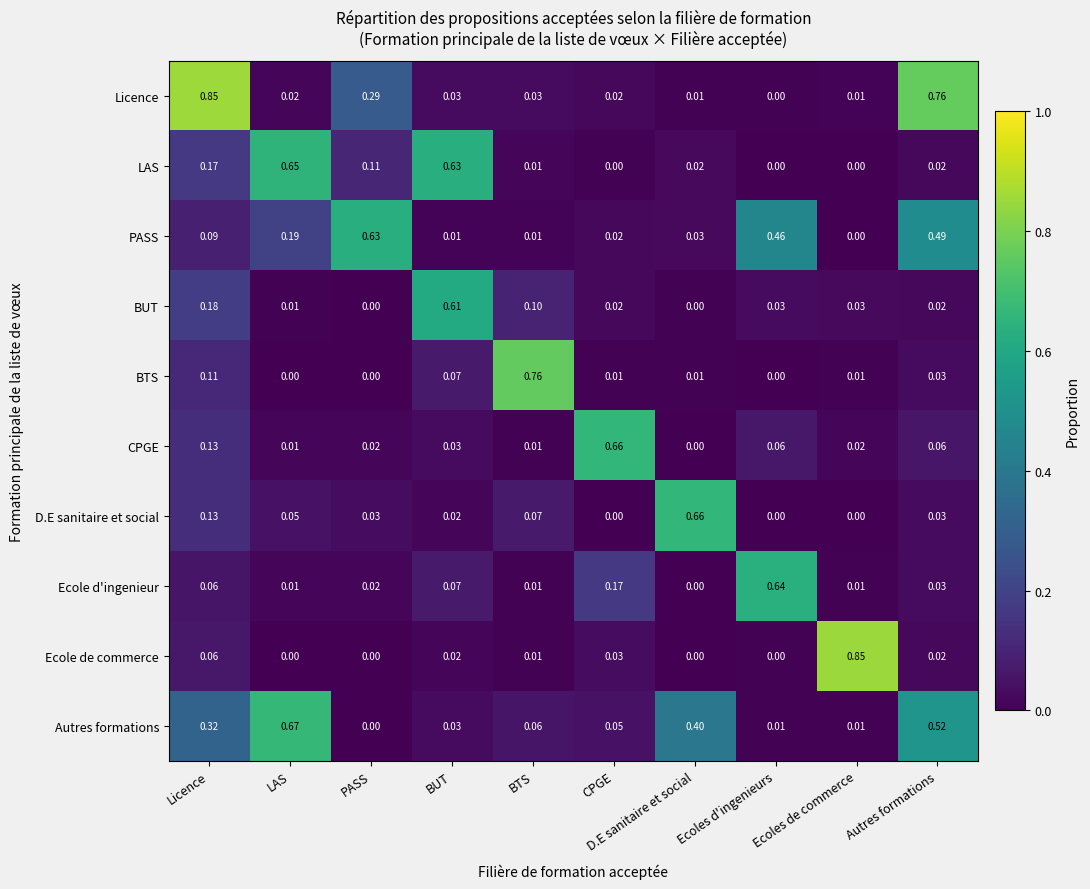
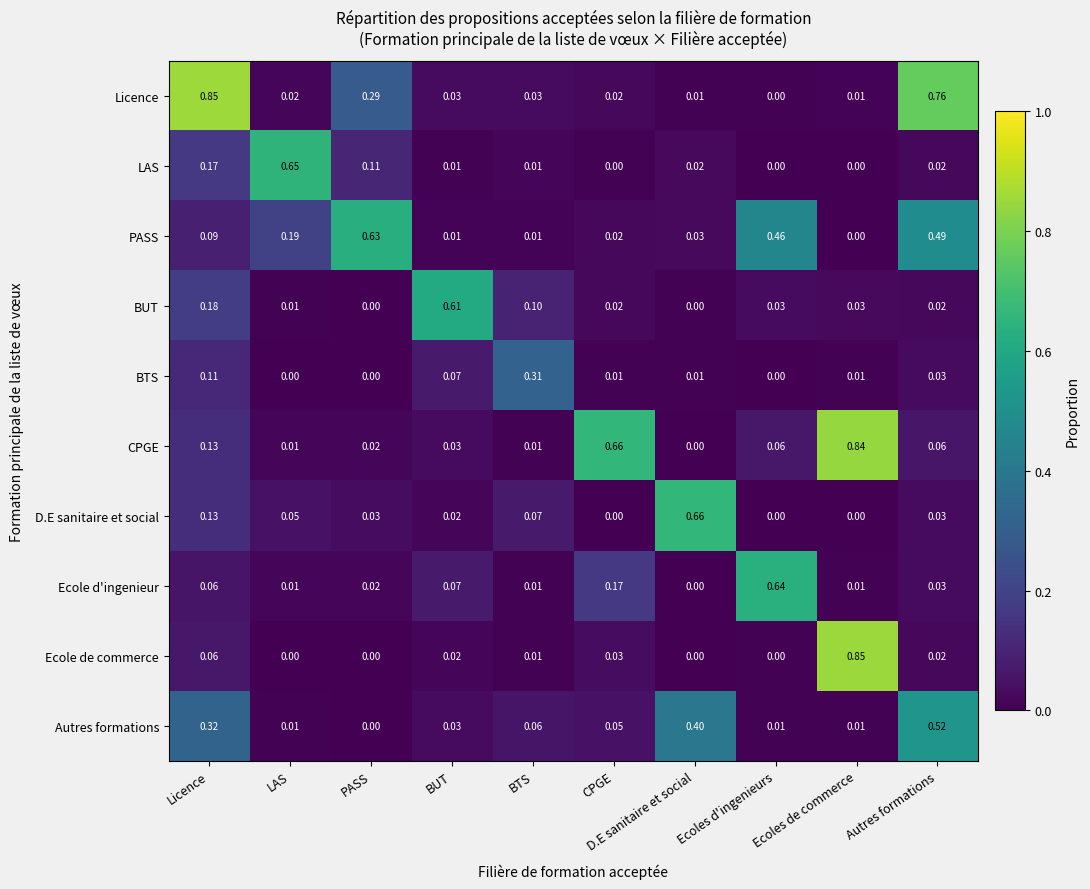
  {
    "Licence": {
      "Licence": 0.85,
      "LAS": 0.02,
      "PASS": 0.29,
      "BUT": 0.03,
      "BTS": 0.03,
      "CPGE": 0.02,
      "D.E sanitaire et social": 0.01,
      "Ecoles d'ingenieurs": 0.00,
      "Ecoles de commerce": 0.01,
      "Autres formations": 0.76
    },
    "LAS": {
      "Licence": 0.17,
      "LAS": 0.65,
      "PASS": 0.11,
-     "BUT": 0.63,
+     "BUT": 0.01,
      "BTS": 0.01,
      "CPGE": 0.00,
      "D.E sanitaire et social": 0.02,
      "Ecoles d'ingenieurs": 0.00,
      "Ecoles de commerce": 0.00,
      "Autres formations": 0.02
    },
    "PASS": {
      "Licence": 0.09,
      "LAS": 0.19,
      "PASS": 0.63,
      "BUT": 0.01,
      "BTS": 0.01,
      "CPGE": 0.02,
      "D.E sanitaire et social": 0.03,
      "Ecoles d'ingenieurs": 0.46,
      "Ecoles de commerce": 0.00,
      "Autres formations": 0.49
    },
    "BUT": {
      "Licence": 0.18,
      "LAS": 0.01,
      "PASS": 0.00,
      "BUT": 0.61,
      "BTS": 0.10,
      "CPGE": 0.02,
      "D.E sanitaire et social": 0.00,
      "Ecoles d'ingenieurs": 0.03,
      "Ecoles de commerce": 0.03,
      "Autres formations": 0.02
    },
    "BTS": {
      "Licence": 0.11,
      "LAS": 0.00,
      "PASS": 0.00,
      "BUT": 0.07,
-     "BTS": 0.76,
+     "BTS": 0.31,
      "CPGE": 0.01,
      "D.E sanitaire et social": 0.01,
      "Ecoles d'ingenieurs": 0.00,
      "Ecoles de commerce": 0.01,
      "Autres formations": 0.03
    },
    "CPGE": {
      "Licence": 0.13,
      "LAS": 0.01,
      "PASS": 0.02,
      "BUT": 0.03,
      "BTS": 0.01,
      "CPGE": 0.66,
      "D.E sanitaire et social": 0.00,
      "Ecoles d'ingenieurs": 0.06,
-     "Ecoles de commerce": 0.02,
+     "Ecoles de commerce": 0.84,
      "Autres formations": 0.06
    },
    "D.E sanitaire et social": {
      "Licence": 0.13,
      "LAS": 0.05,
      "PASS": 0.03,
      "BUT": 0.02,
      "BTS": 0.07,
      "CPGE": 0.00,
      "D.E sanitaire et social": 0.66,
      "Ecoles d'ingenieurs": 0.00,
      "Ecoles de commerce": 0.00,
      "Autres formations": 0.03
    },
    "Ecole d'ingenieur": {
      "Licence": 0.06,
      "LAS": 0.01,
      "PASS": 0.02,
      "BUT": 0.07,
      "BTS": 0.01,
      "CPGE": 0.17,
      "D.E sanitaire et social": 0.00,
      "Ecoles d'ingenieurs": 0.64,
      "Ecoles de commerce": 0.01,
      "Autres formations": 0.03
    },
    "Ecole de commerce": {
      "Licence": 0.06,
      "LAS": 0.00,
      "PASS": 0.00,
      "BUT": 0.02,
      "BTS": 0.01,
      "CPGE": 0.03,
      "D.E sanitaire et social": 0.00,
      "Ecoles d'ingenieurs": 0.00,
      "Ecoles de commerce": 0.85,
      "Autres formations": 0.02
    },
    "Autres formations": {
      "Licence": 0.32,
-     "LAS": 0.67,
+     "LAS": 0.01,
      "PASS": 0.00,
      "BUT": 0.03,
      "BTS": 0.06,
      "CPGE": 0.05,
      "D.E sanitaire et social": 0.40,
      "Ecoles d'ingenieurs": 0.01,
      "Ecoles de commerce": 0.01,
      "Autres formations": 0.52
    }
  }
